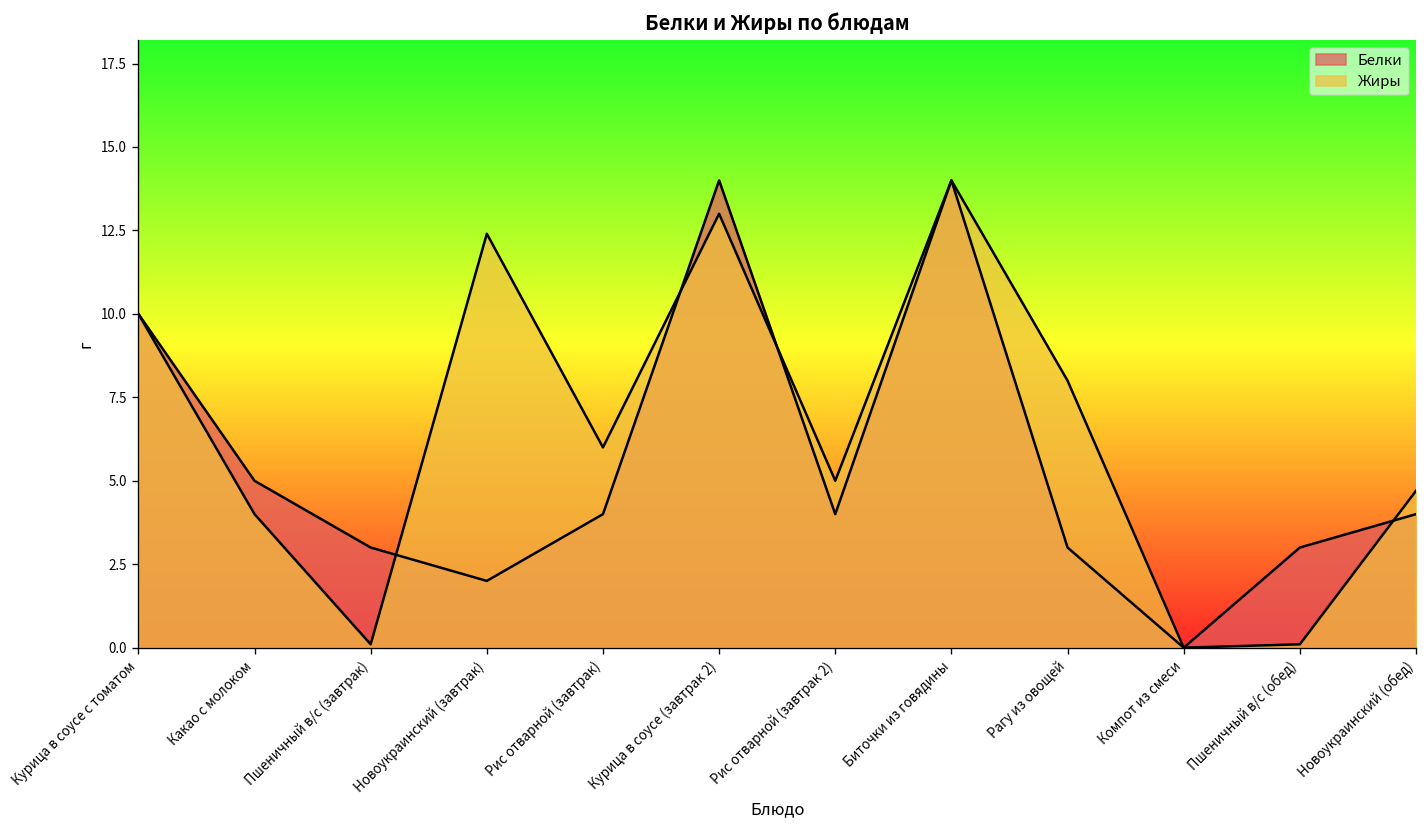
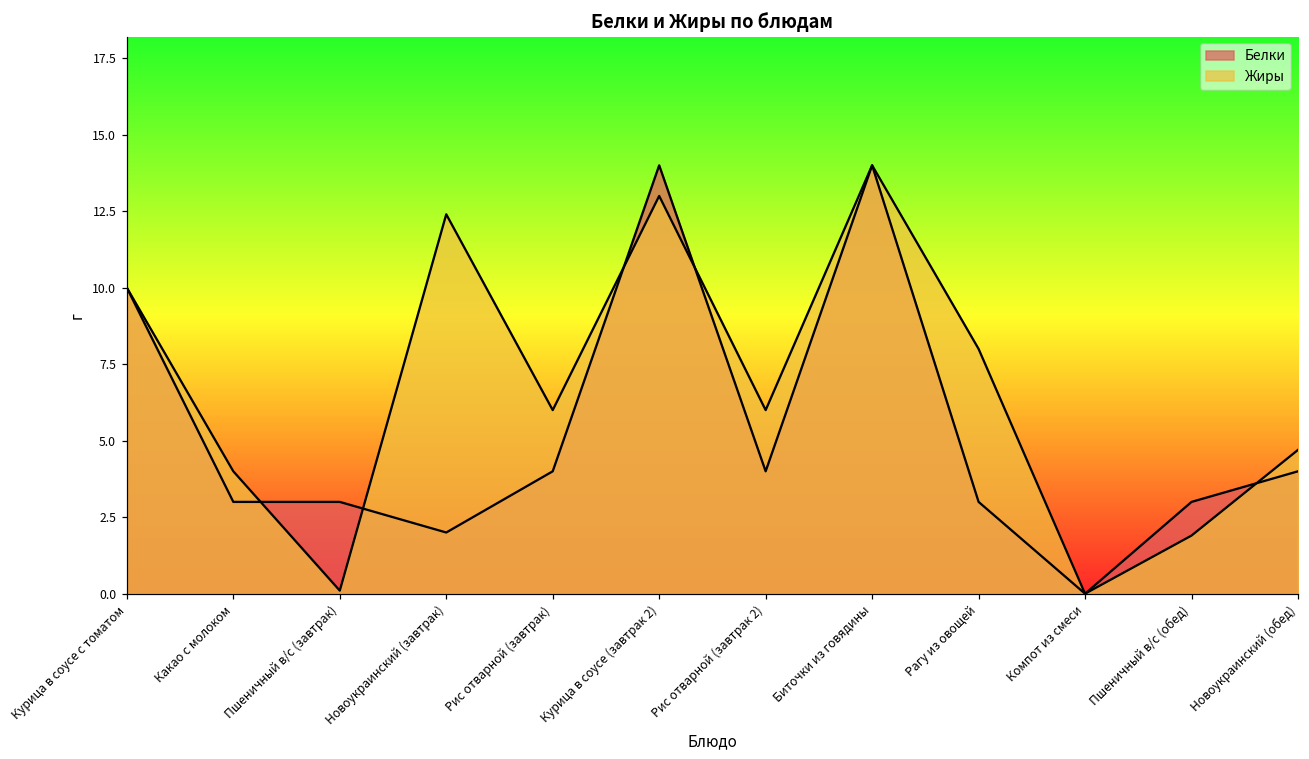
  {
    "Белки": {
-     "Какао с молоком": 5,
+     "Какао с молоком": 3,
      "Пшеничный в/с (завтрак)": 3,
      "Новоукраинский (завтрак)": 2,
      "Рис отварной (завтрак)": 4,
      "Курица в соусе (завтрак 2)": 14,
      "Рис отварной (завтрак 2)": 4,
      "Рагу из овощей": 3,
      "Пшеничный в/с (обед)": 3,
      "Новоукраинский (обед)": 4
    },
    "Жиры": {
      "Какао с молоком": 4.0,
      "Пшеничный в/с (завтрак)": 0.1,
      "Новоукраинский (завтрак)": 12.4,
      "Рис отварной (завтрак)": 6.0,
      "Курица в соусе (завтрак 2)": 13.0,
-     "Рис отварной (завтрак 2)": 5,
+     "Рис отварной (завтрак 2)": 6,
      "Рагу из овощей": 8.0,
-     "Пшеничный в/с (обед)": 0.1,
+     "Пшеничный в/с (обед)": 1.9,
      "Новоукраинский (обед)": 4.7
    }
  }
